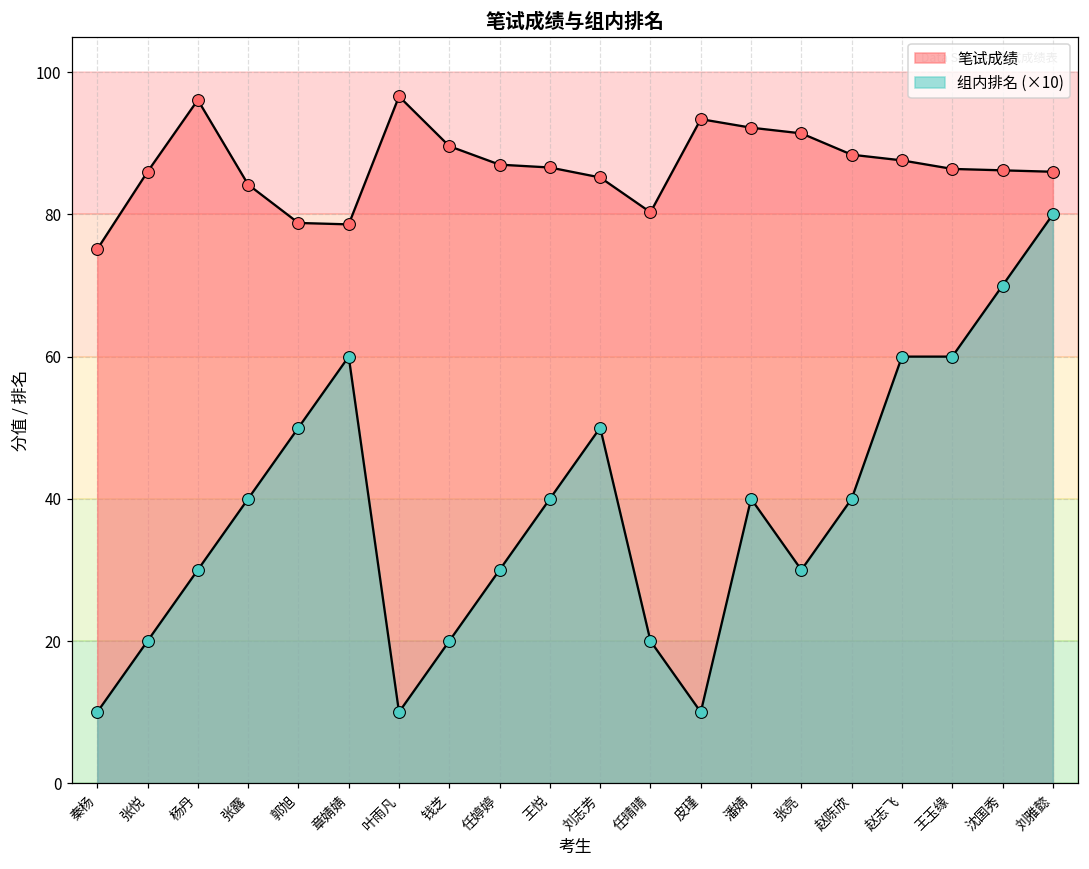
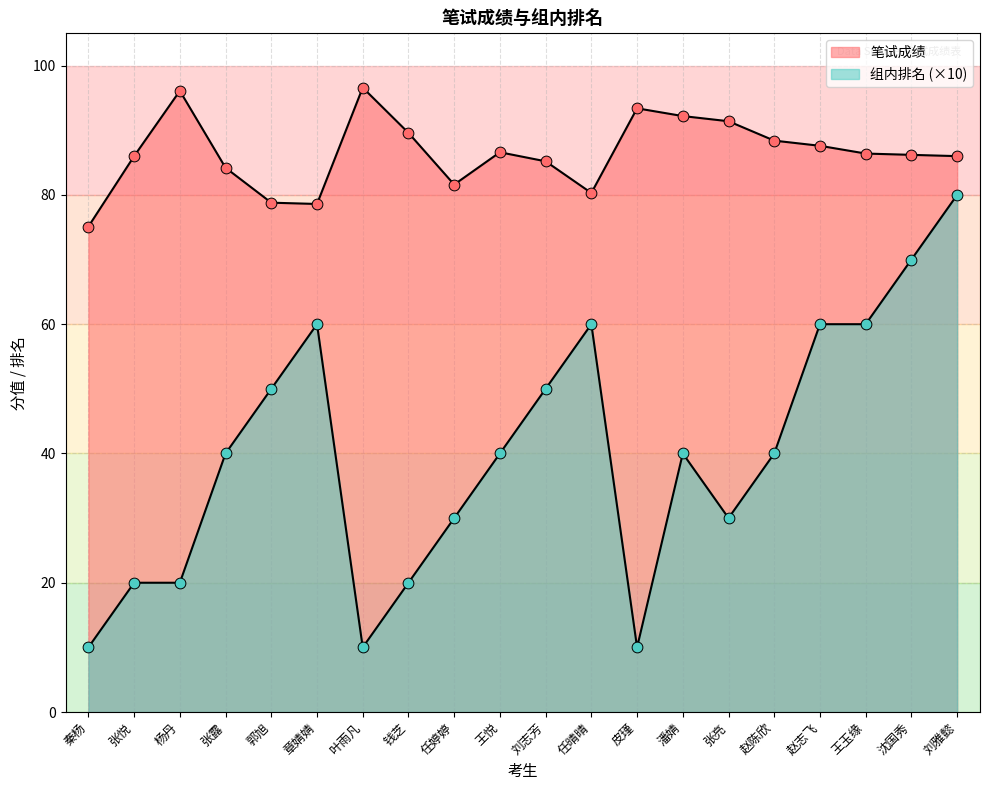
  {
    "笔试成绩": {
      "秦杨": 75,
      "张悦": 86,
      "杨丹": 96,
      "张露": 84,
      "郭旭": 79,
      "章婧婧": 79,
      "叶雨凡": 97,
      "钱芝": 90,
-     "任婷婷": 87,
+     "任婷婷": 82,
      "王悦": 87,
      "刘志芳": 85,
      "任晴晴": 80,
      "皮瑾": 93,
      "潘婧": 92,
      "张亮": 91,
      "赵陈欣": 88,
      "赵志飞": 88,
      "王玉缘": 86,
      "沈国秀": 86,
      "刘雅懿": 86
    },
    "组内排名 (×10)": {
      "秦杨": 10,
      "张悦": 20,
-     "杨丹": 30,
+     "杨丹": 20,
      "张露": 40,
      "郭旭": 50,
      "章婧婧": 60,
      "叶雨凡": 10,
      "钱芝": 20,
      "任婷婷": 30,
      "王悦": 40,
      "刘志芳": 50,
-     "任晴晴": 20,
+     "任晴晴": 60,
      "皮瑾": 10,
      "潘婧": 40,
      "张亮": 30,
      "赵陈欣": 40,
      "赵志飞": 60,
      "王玉缘": 60,
      "沈国秀": 70,
      "刘雅懿": 80
    }
  }
